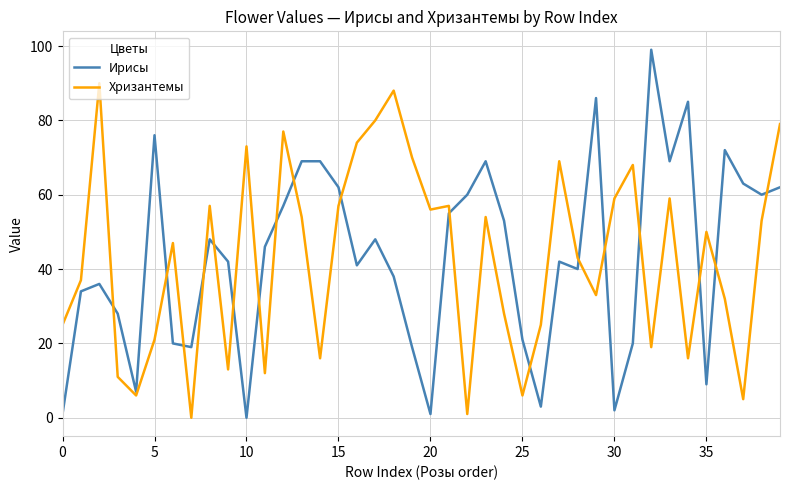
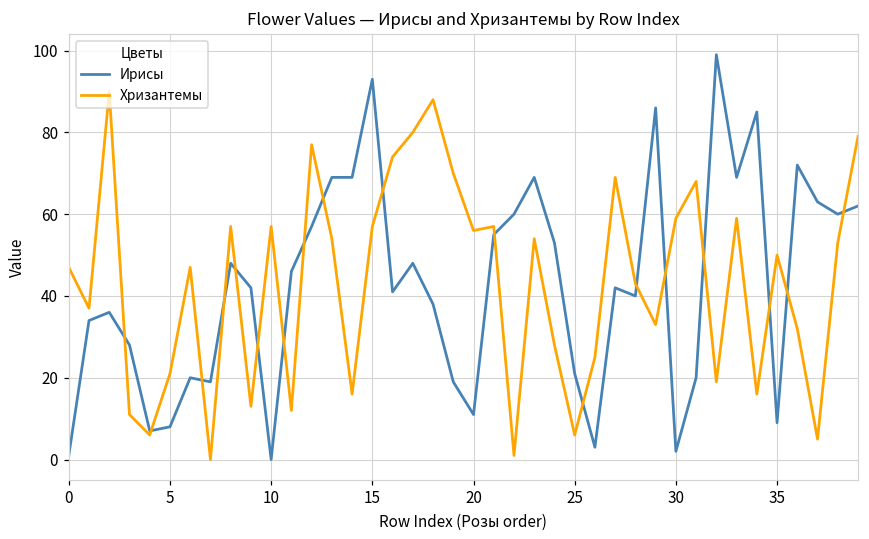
  {
    "Ирисы": {
      "0": 1,
-     "5": 76,
+     "5": 8,
      "10": 0,
-     "15": 62,
-     "20": 1,
+     "15": 93,
+     "20": 11,
      "25": 21,
      "30": 2,
      "35": 9
    },
    "Хризантемы": {
-     "0": 25,
+     "0": 47,
      "5": 21,
-     "10": 73,
+     "10": 57,
      "15": 57,
      "20": 56,
      "25": 6,
      "30": 59,
      "35": 50
    }
  }
